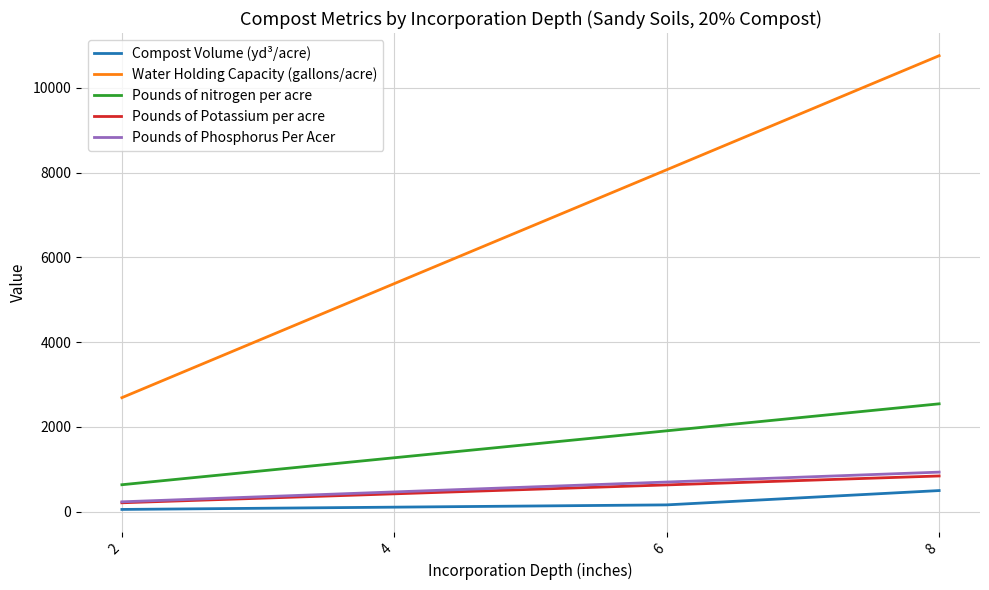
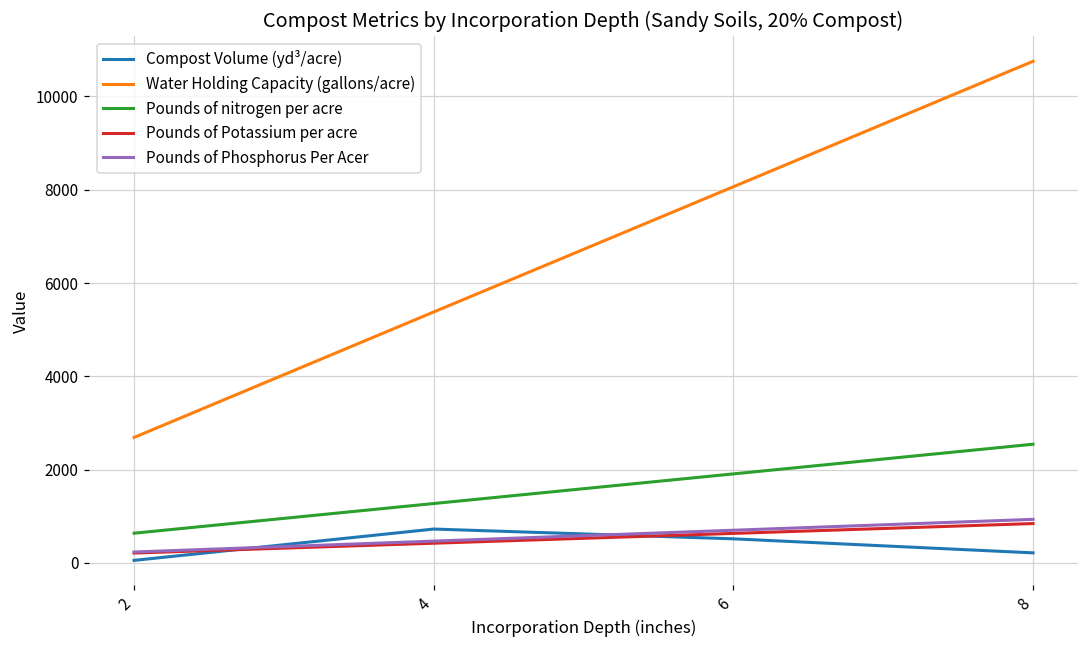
  {
    "Compost Volume (yd³/acre)": {
      "2": 100,
-     "4": 100,
-     "6": 200,
-     "8": 500
+     "4": 700,
+     "6": 500,
+     "8": 200
    },
    "Water Holding Capacity (gallons/acre)": {
      "2": 2700,
      "4": 5400,
      "6": 8100,
      "8": 10800
    },
    "Pounds of nitrogen per acre": {
      "2": 600,
      "4": 1300,
      "6": 1900,
      "8": 2500
    },
    "Pounds of Potassium per acre": {
      "6": 600,
      "8": 800
    },
    "Pounds of Phosphorus Per Acer": {
      "6": 700,
      "8": 900
    }
  }
